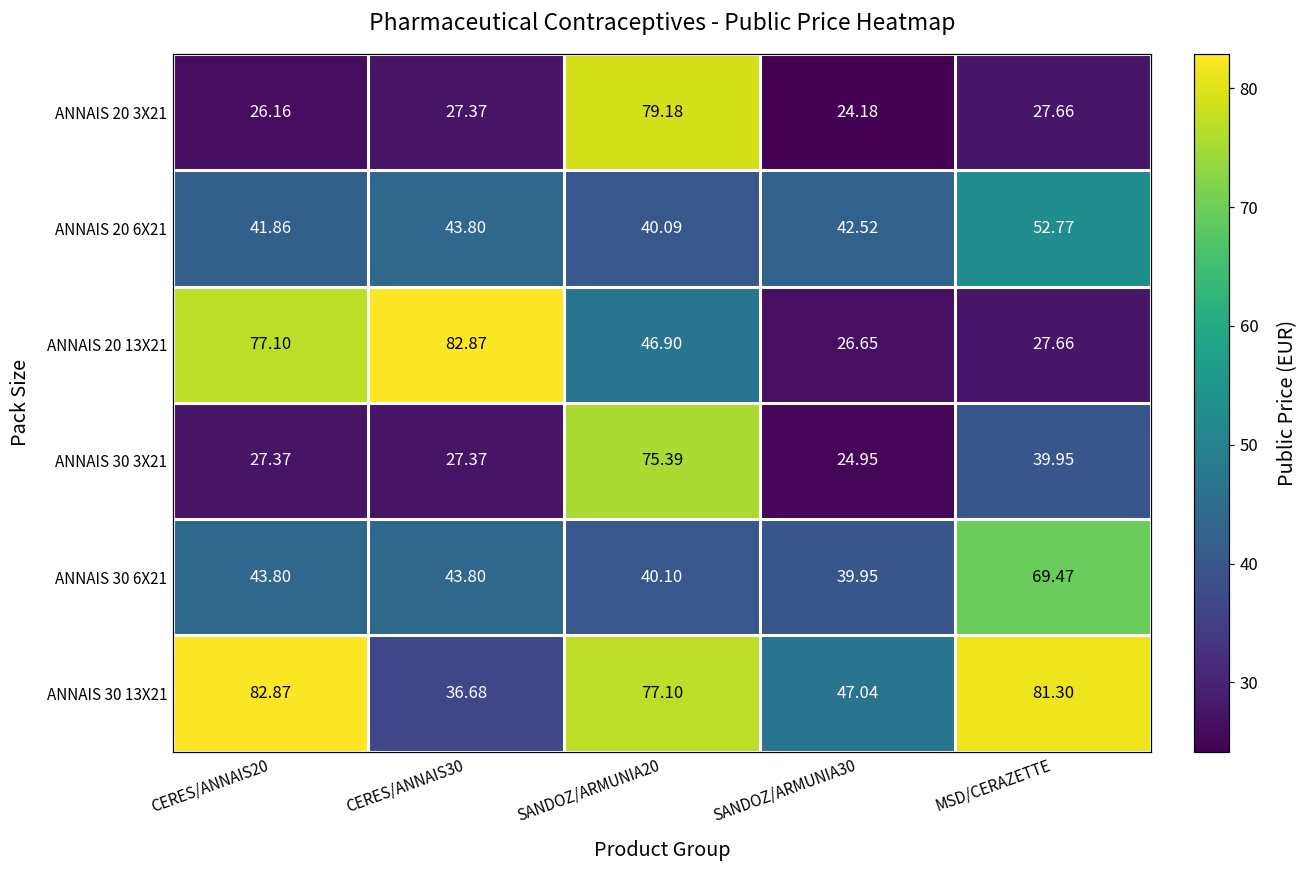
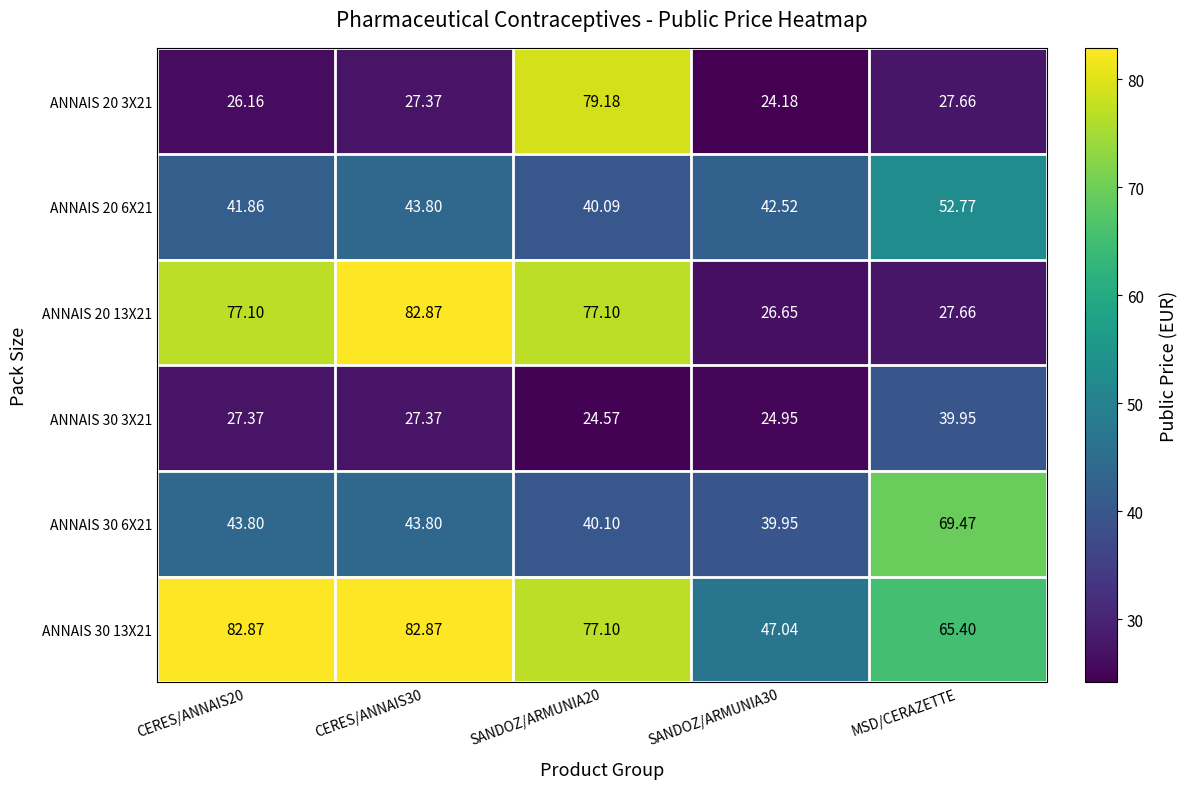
  {
    "ANNAIS 20 3X21": {
      "CERES/ANNAIS20": 26.16,
      "CERES/ANNAIS30": 27.37,
      "SANDOZ/ARMUNIA20": 79.18,
      "SANDOZ/ARMUNIA30": 24.18,
      "MSD/CERAZETTE": 27.66
    },
    "ANNAIS 20 6X21": {
      "CERES/ANNAIS20": 41.86,
      "CERES/ANNAIS30": 43.80,
      "SANDOZ/ARMUNIA20": 40.09,
      "SANDOZ/ARMUNIA30": 42.52,
      "MSD/CERAZETTE": 52.77
    },
    "ANNAIS 20 13X21": {
      "CERES/ANNAIS20": 77.10,
      "CERES/ANNAIS30": 82.87,
-     "SANDOZ/ARMUNIA20": 46.90,
+     "SANDOZ/ARMUNIA20": 77.10,
      "SANDOZ/ARMUNIA30": 26.65,
      "MSD/CERAZETTE": 27.66
    },
    "ANNAIS 30 3X21": {
      "CERES/ANNAIS20": 27.37,
      "CERES/ANNAIS30": 27.37,
-     "SANDOZ/ARMUNIA20": 75.39,
+     "SANDOZ/ARMUNIA20": 24.57,
      "SANDOZ/ARMUNIA30": 24.95,
      "MSD/CERAZETTE": 39.95
    },
    "ANNAIS 30 6X21": {
      "CERES/ANNAIS20": 43.80,
      "CERES/ANNAIS30": 43.80,
      "SANDOZ/ARMUNIA20": 40.10,
      "SANDOZ/ARMUNIA30": 39.95,
      "MSD/CERAZETTE": 69.47
    },
    "ANNAIS 30 13X21": {
      "CERES/ANNAIS20": 82.87,
-     "CERES/ANNAIS30": 36.68,
+     "CERES/ANNAIS30": 82.87,
      "SANDOZ/ARMUNIA20": 77.10,
      "SANDOZ/ARMUNIA30": 47.04,
-     "MSD/CERAZETTE": 81.30
+     "MSD/CERAZETTE": 65.40
    }
  }
